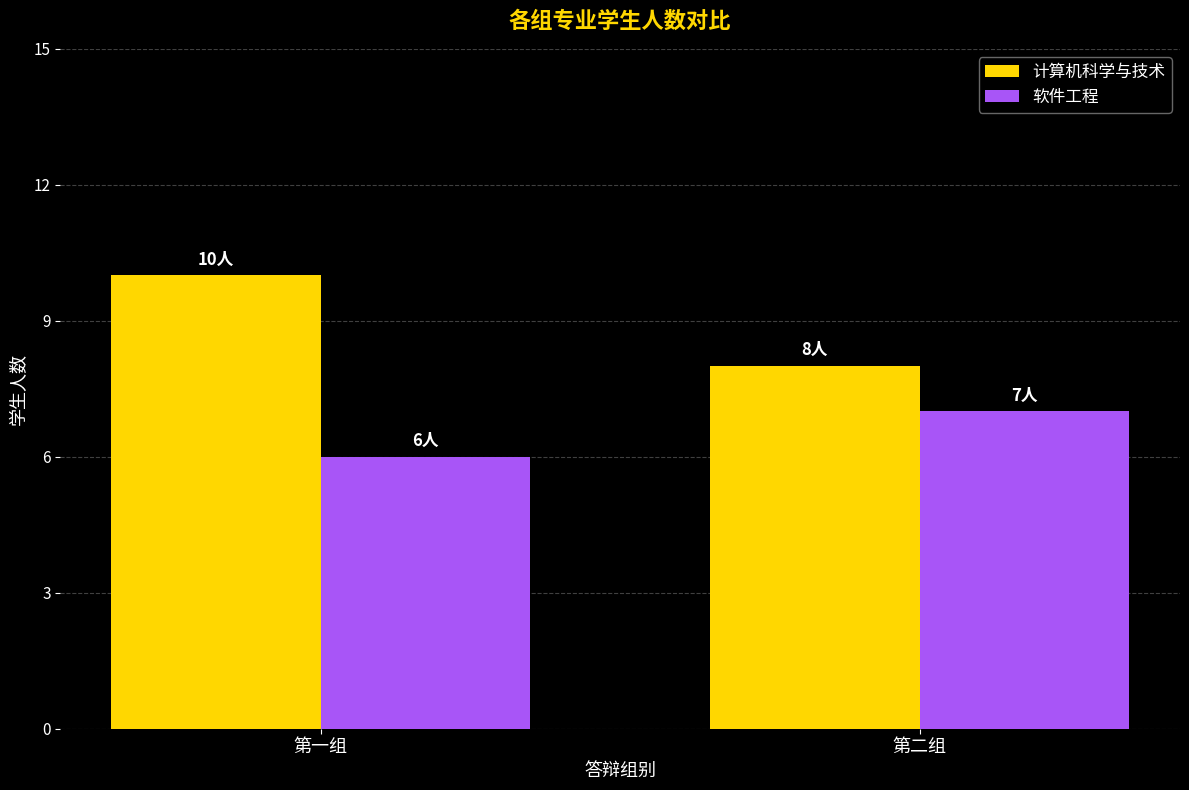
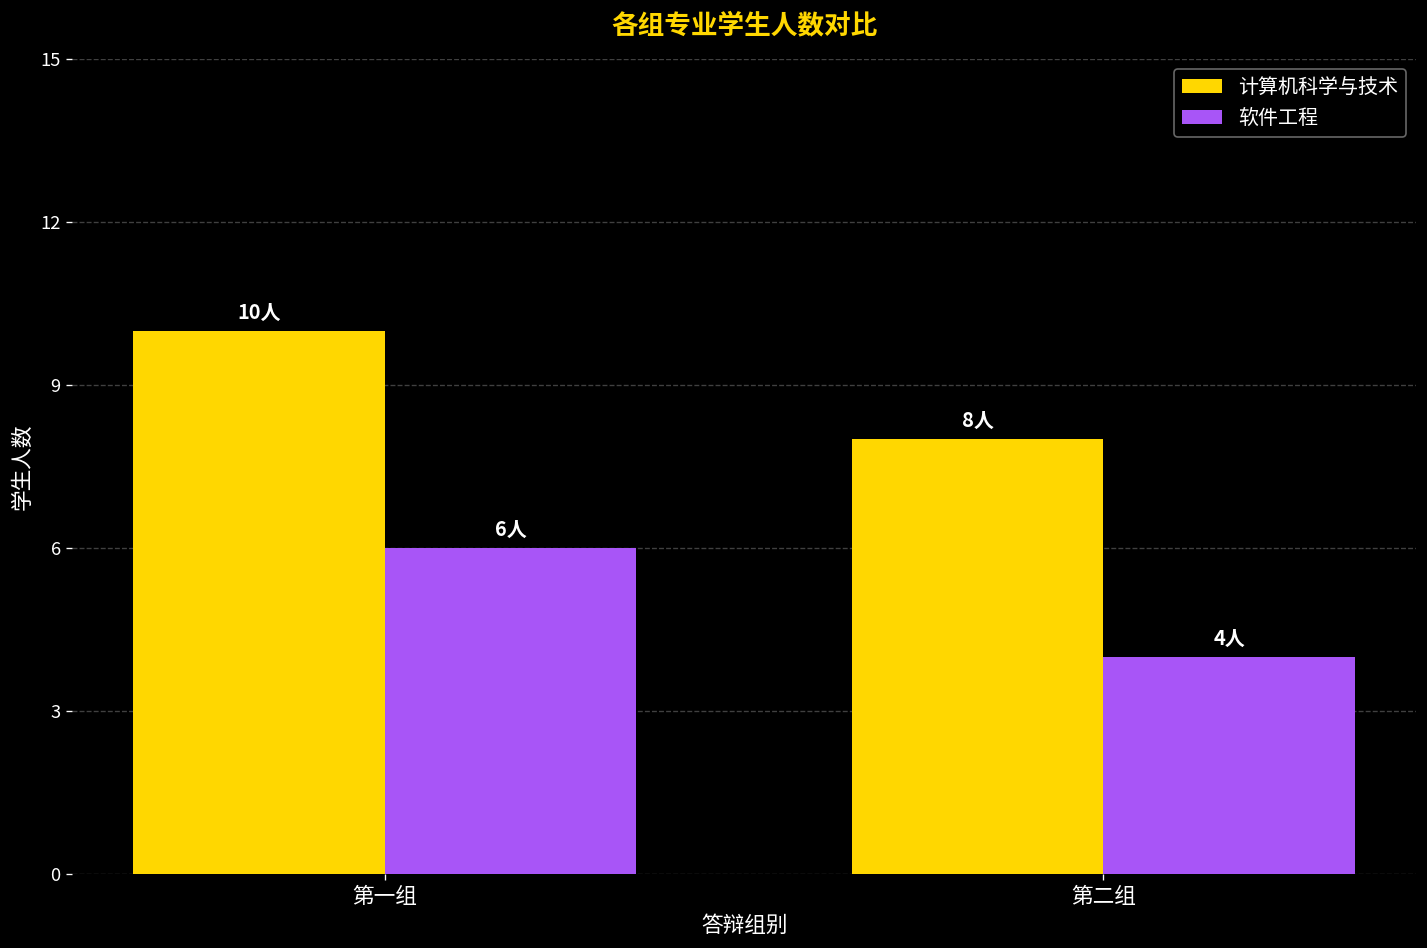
  {
    "计算机科学与技术": {
      "第一组": "10人",
      "第二组": "8人"
    },
    "软件工程": {
      "第一组": "6人",
-     "第二组": "7人"
+     "第二组": "4人"
    }
  }
